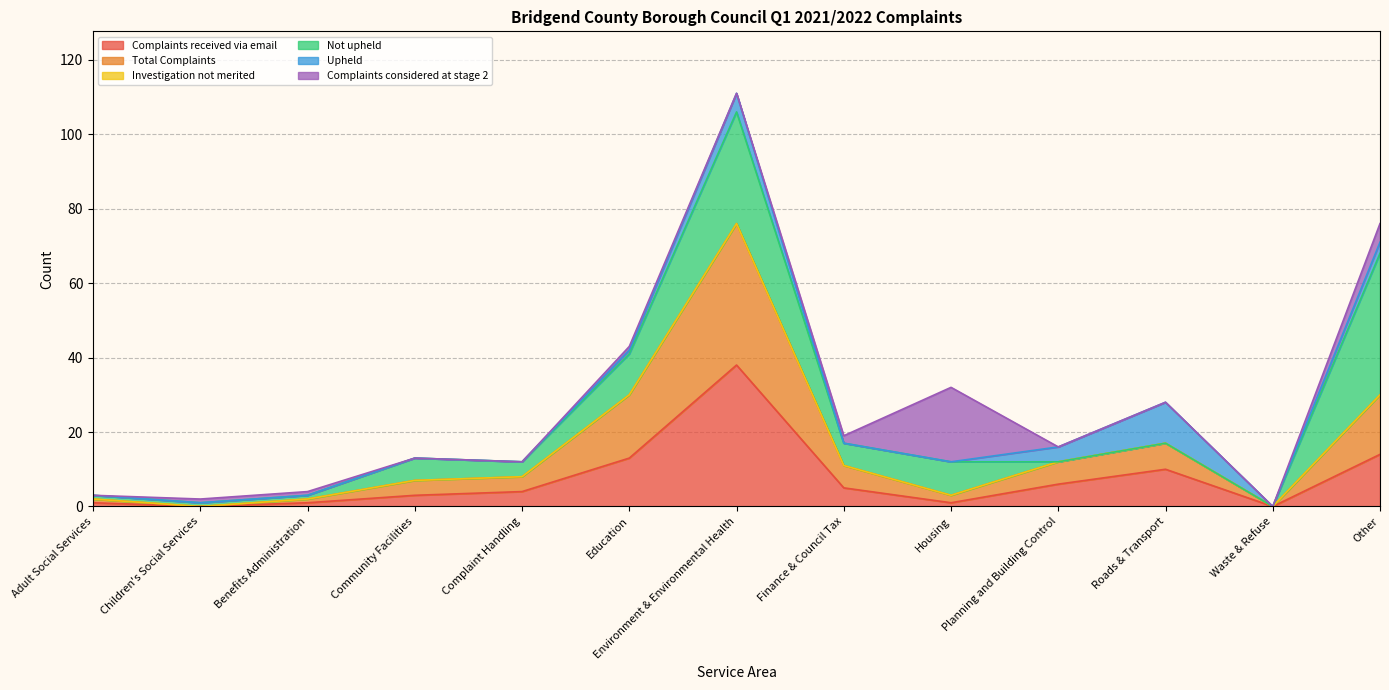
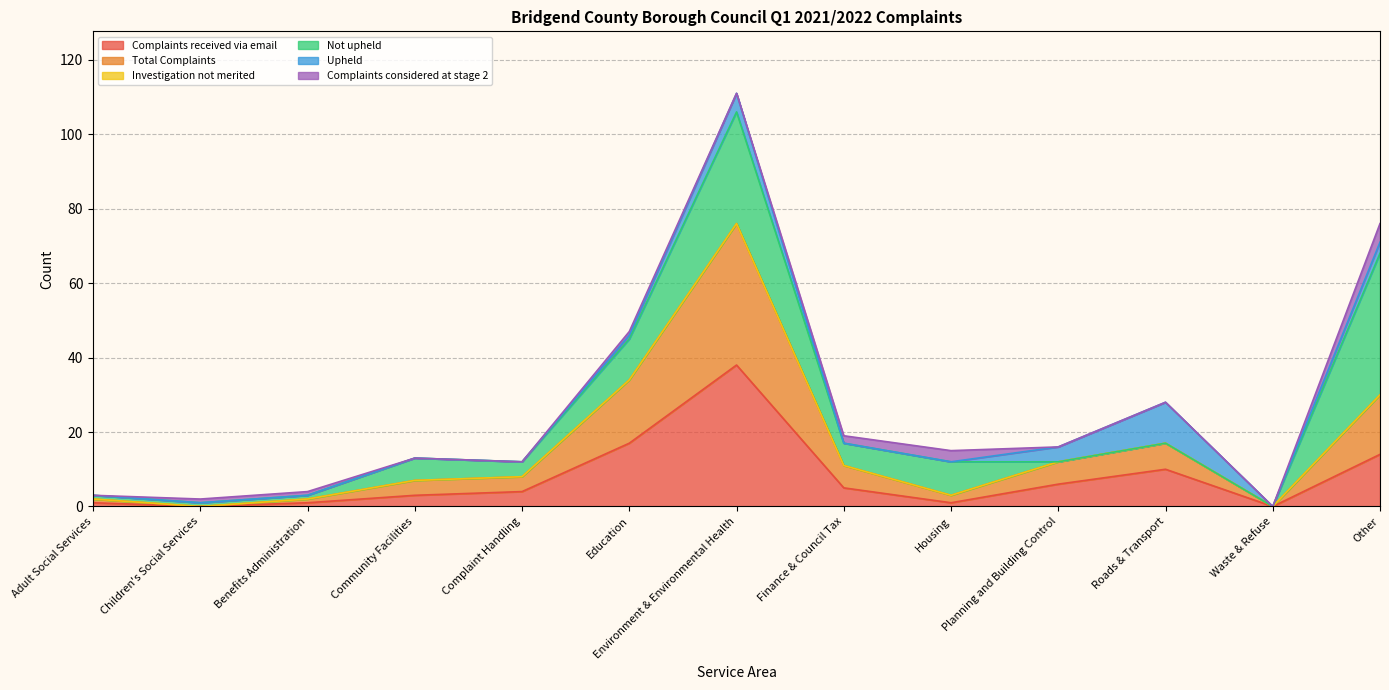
  {
    "Complaints received via email": {
      "Adult Social Services": 1,
      "Benefits Administration": 1,
      "Community Facilities": 3,
      "Complaint Handling": 4,
-     "Education": 13,
+     "Education": 17,
      "Environment & Environmental Health": 38,
      "Finance & Council Tax": 5,
      "Housing": 1,
      "Planning and Building Control": 6,
      "Roads & Transport": 10,
      "Other": 14
    },
    "Not upheld": {
      "Education": 11,
      "Environment & Environmental Health": 30,
      "Other": 38
    },
    "Upheld": {
      "Education": 1,
      "Other": 3
    },
    "Complaints considered at stage 2": {
      "Children's Social Services": 1,
      "Benefits Administration": 1,
      "Education": 1,
      "Finance & Council Tax": 2,
-     "Housing": 20,
+     "Housing": 3,
      "Other": 5
    }
  }
